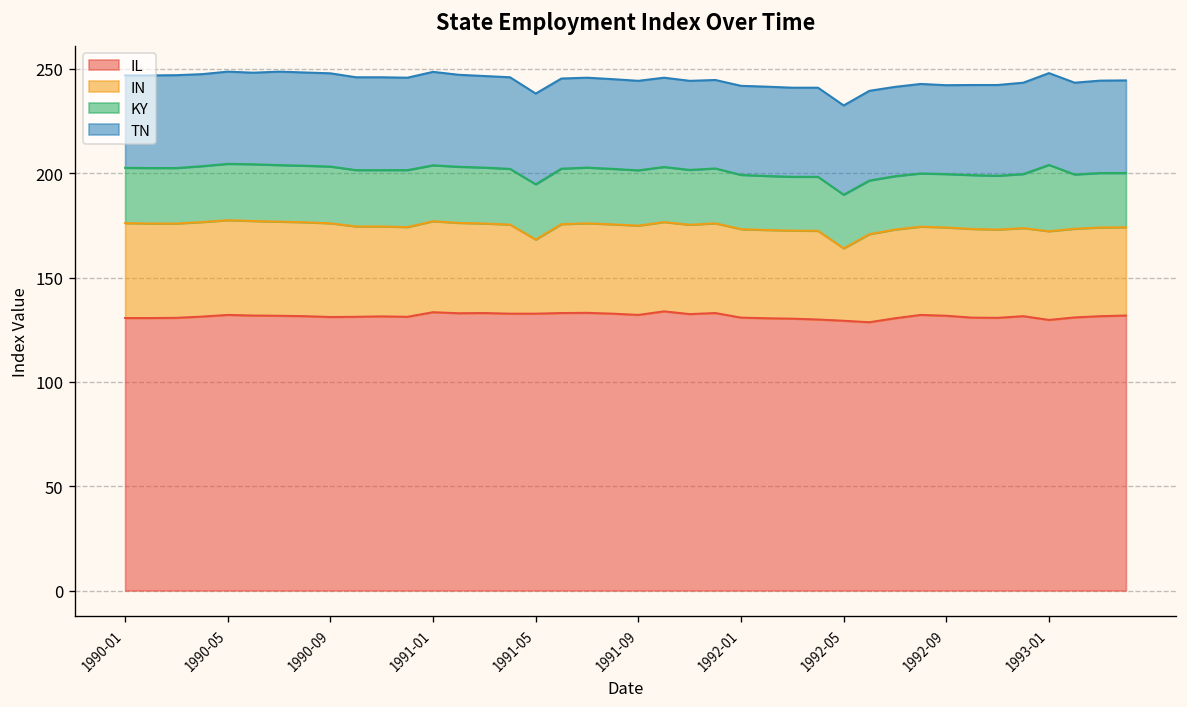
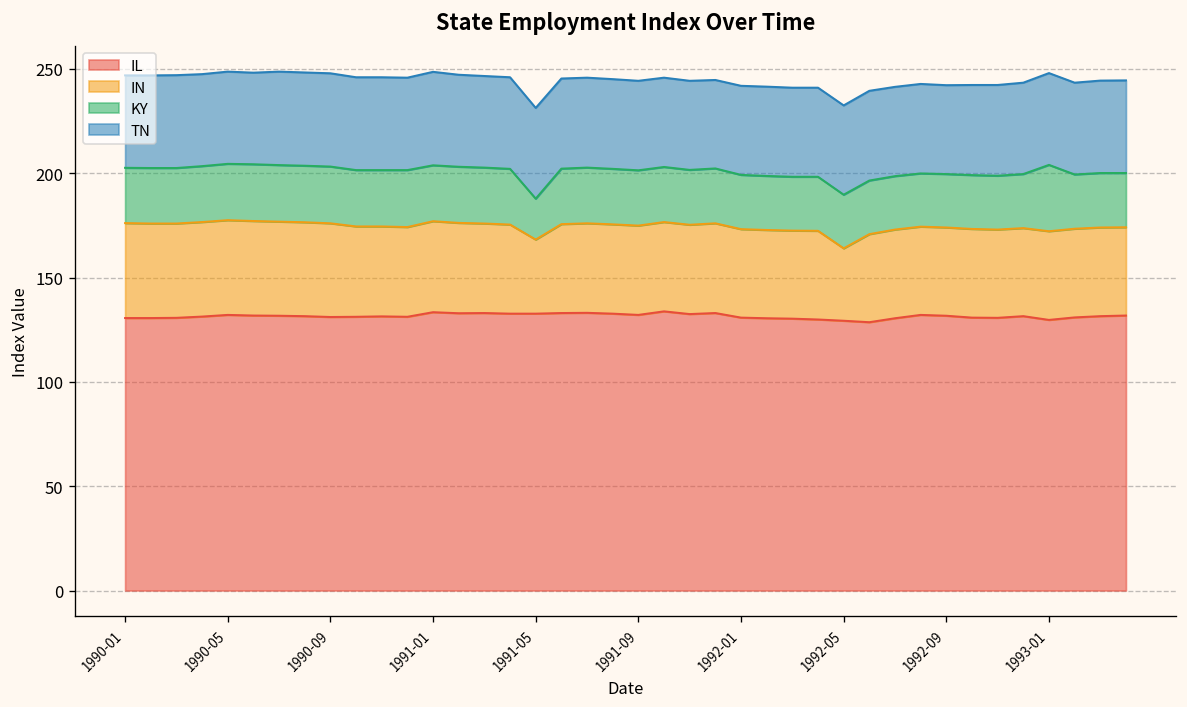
  {
    "IL": {
      "1990-01": 131,
      "1990-05": 132,
      "1990-09": 131,
      "1991-01": 133,
      "1991-05": 133,
      "1991-09": 132,
      "1992-01": 131,
      "1992-05": 129,
      "1992-09": 132,
      "1993-01": 130
    },
    "IN": {
      "1990-01": 46,
      "1990-05": 45,
      "1990-09": 45,
      "1991-01": 44,
      "1991-05": 36,
      "1991-09": 43,
      "1992-01": 42,
      "1992-05": 35,
      "1992-09": 42,
      "1993-01": 43
    },
    "KY": {
      "1990-01": 27,
      "1990-05": 27,
      "1990-09": 27,
      "1991-01": 27,
-     "1991-05": 27,
+     "1991-05": 20,
      "1991-09": 27,
      "1992-01": 26,
      "1992-05": 26,
      "1992-09": 26,
      "1993-01": 32
    },
    "TN": {
      "1990-05": 44,
      "1990-09": 45,
      "1991-01": 45,
      "1991-05": 44,
      "1991-09": 43,
      "1992-01": 43,
      "1992-05": 43,
      "1992-09": 43,
      "1993-01": 44
    }
  }
